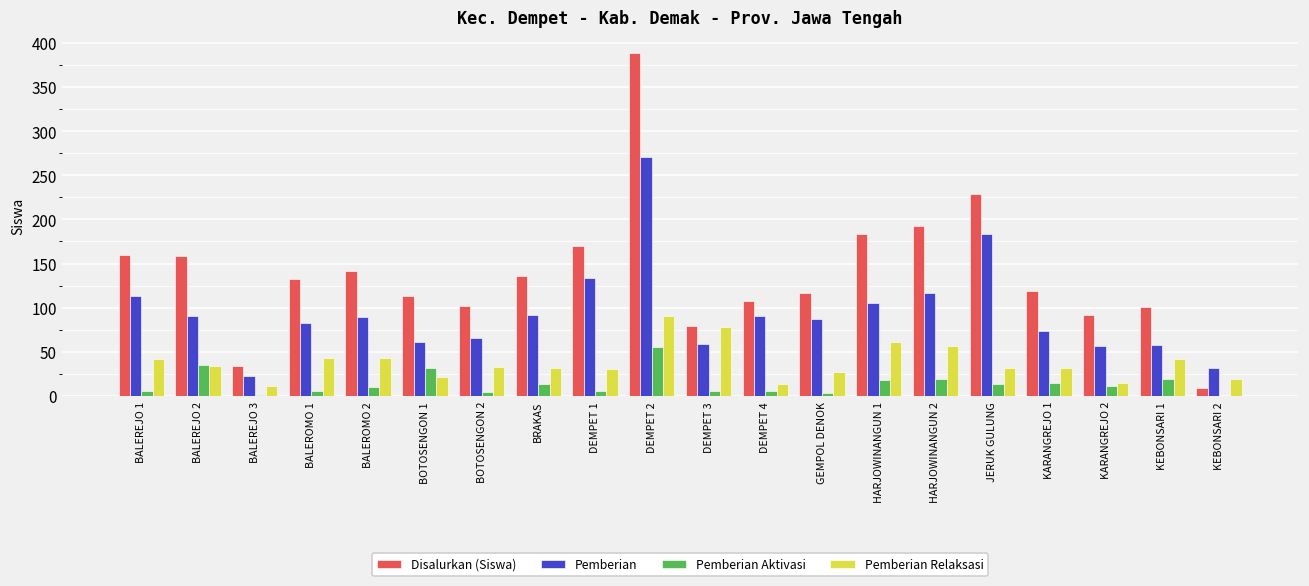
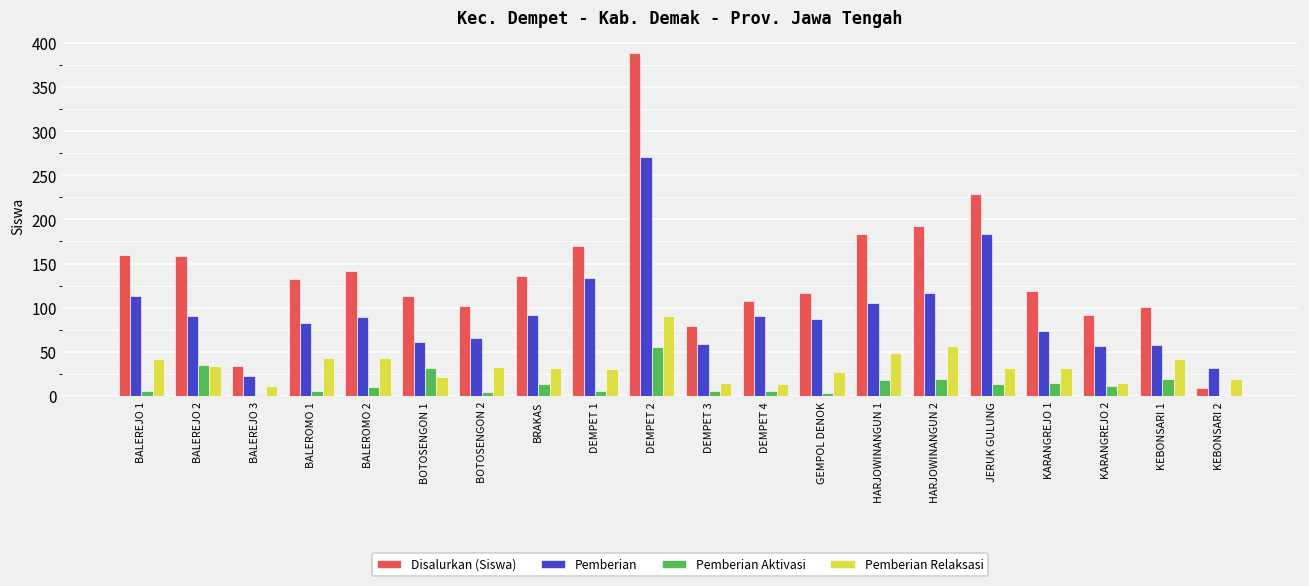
  {
    "Disalurkan (Siswa)": {
      "BALEREJO 1": 160,
      "BALEREJO 2": 160,
      "BALEREJO 3": 30,
      "BALEROMO 1": 130,
      "BALEROMO 2": 140,
      "BOTOSENGON 1": 110,
      "BOTOSENGON 2": 100,
      "BRAKAS": 140,
      "DEMPET 1": 170,
      "DEMPET 2": 390,
      "DEMPET 3": 80,
      "DEMPET 4": 110,
      "GEMPOL DENOK": 120,
      "HARJOWINANGUN 1": 180,
      "HARJOWINANGUN 2": 190,
      "JERUK GULUNG": 230,
      "KARANGREJO 1": 120,
      "KARANGREJO 2": 90,
      "KEBONSARI 1": 100,
      "KEBONSARI 2": 10
    },
    "Pemberian": {
      "BALEREJO 1": 110,
      "BALEREJO 2": 90,
      "BALEREJO 3": 20,
      "BALEROMO 1": 80,
      "BALEROMO 2": 90,
      "BOTOSENGON 1": 60,
      "BOTOSENGON 2": 70,
      "BRAKAS": 90,
      "DEMPET 1": 130,
      "DEMPET 2": 270,
      "DEMPET 3": 60,
      "DEMPET 4": 90,
      "GEMPOL DENOK": 90,
      "HARJOWINANGUN 1": 110,
      "HARJOWINANGUN 2": 120,
      "JERUK GULUNG": 180,
      "KARANGREJO 1": 70,
      "KARANGREJO 2": 60,
      "KEBONSARI 1": 60,
      "KEBONSARI 2": 30
    },
    "Pemberian Aktivasi": {
      "BALEREJO 1": 10,
      "BALEREJO 2": 40,
      "BALEROMO 1": 10,
      "BALEROMO 2": 10,
      "BOTOSENGON 1": 30,
      "BOTOSENGON 2": 0,
      "BRAKAS": 10,
      "DEMPET 1": 10,
      "DEMPET 2": 60,
      "DEMPET 3": 10,
      "DEMPET 4": 10,
      "HARJOWINANGUN 1": 20,
      "HARJOWINANGUN 2": 20,
      "JERUK GULUNG": 10,
      "KARANGREJO 1": 20,
      "KARANGREJO 2": 10,
      "KEBONSARI 1": 20,
      "KEBONSARI 2": 0
    },
    "Pemberian Relaksasi": {
      "BALEREJO 1": 40,
      "BALEREJO 2": 30,
      "BALEREJO 3": 10,
      "BALEROMO 1": 40,
      "BALEROMO 2": 40,
      "BOTOSENGON 1": 20,
      "BOTOSENGON 2": 30,
      "BRAKAS": 30,
      "DEMPET 1": 30,
      "DEMPET 2": 90,
-     "DEMPET 3": 80,
+     "DEMPET 3": 10,
      "DEMPET 4": 10,
      "GEMPOL DENOK": 30,
-     "HARJOWINANGUN 1": 60,
+     "HARJOWINANGUN 1": 50,
      "HARJOWINANGUN 2": 60,
      "JERUK GULUNG": 30,
      "KARANGREJO 1": 30,
      "KARANGREJO 2": 10,
      "KEBONSARI 1": 40,
      "KEBONSARI 2": 20
    }
  }
